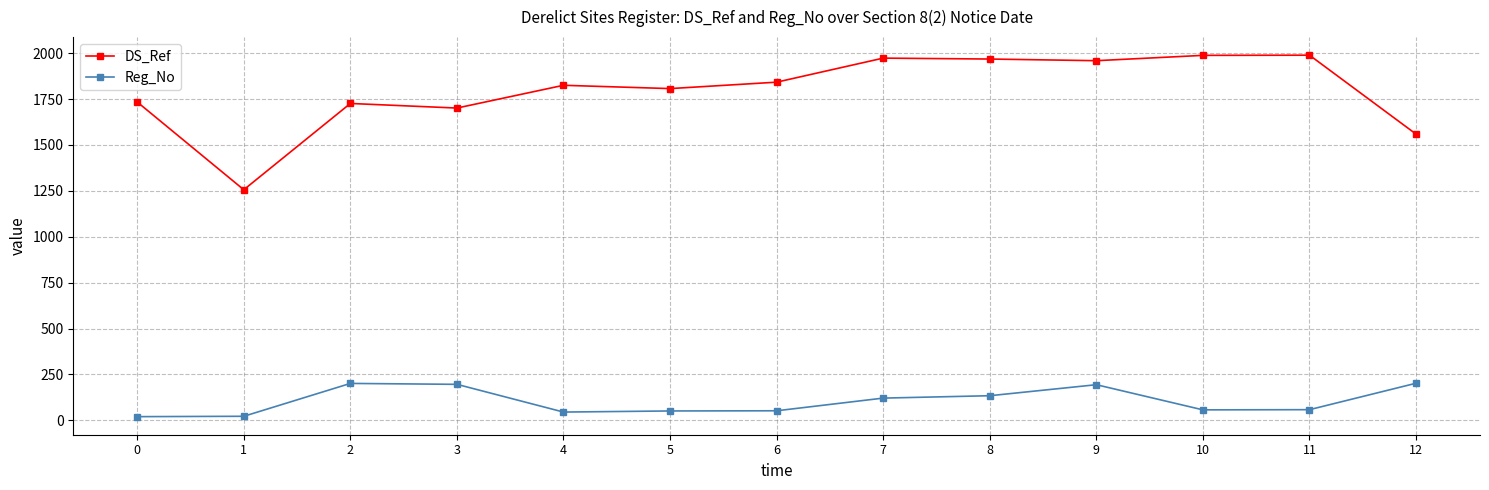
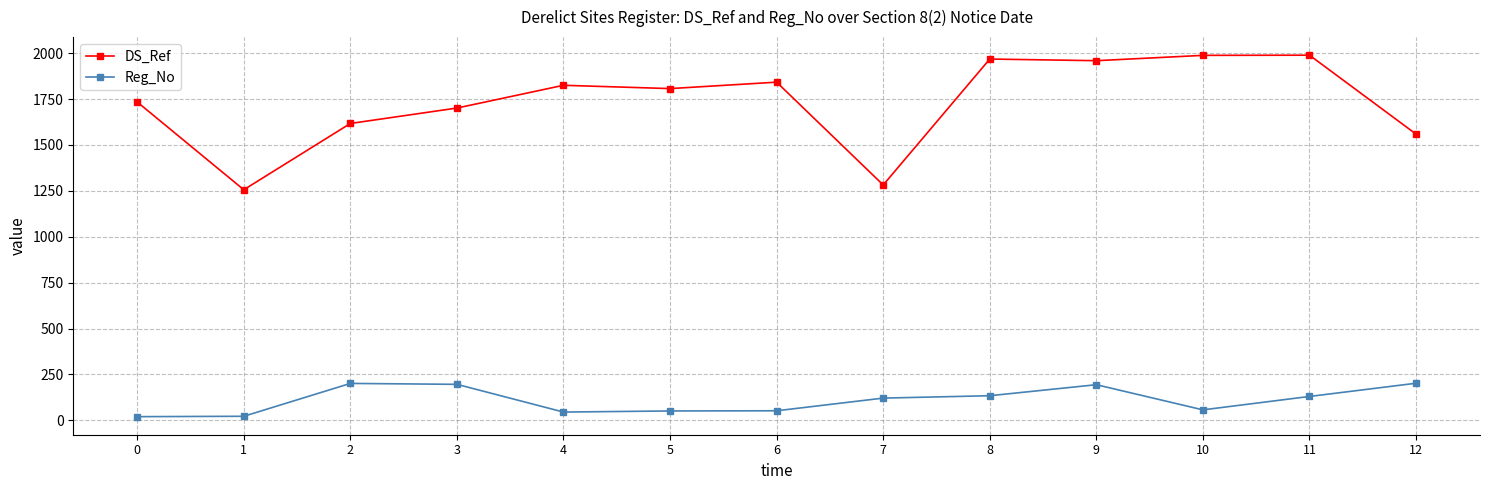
  {
    "DS_Ref": {
      "0": 1730,
      "1": 1260,
-     "2": 1730,
+     "2": 1620,
      "3": 1700,
      "4": 1830,
      "5": 1810,
      "6": 1840,
-     "7": 1970,
+     "7": 1280,
      "8": 1970,
      "9": 1960,
      "10": 1990,
      "11": 1990,
      "12": 1560
    },
    "Reg_No": {
      "0": 20,
      "1": 20,
      "2": 200,
      "3": 200,
      "4": 50,
      "5": 50,
      "6": 50,
      "7": 120,
      "8": 130,
      "9": 190,
      "10": 60,
-     "11": 60,
+     "11": 130,
      "12": 200
    }
  }
